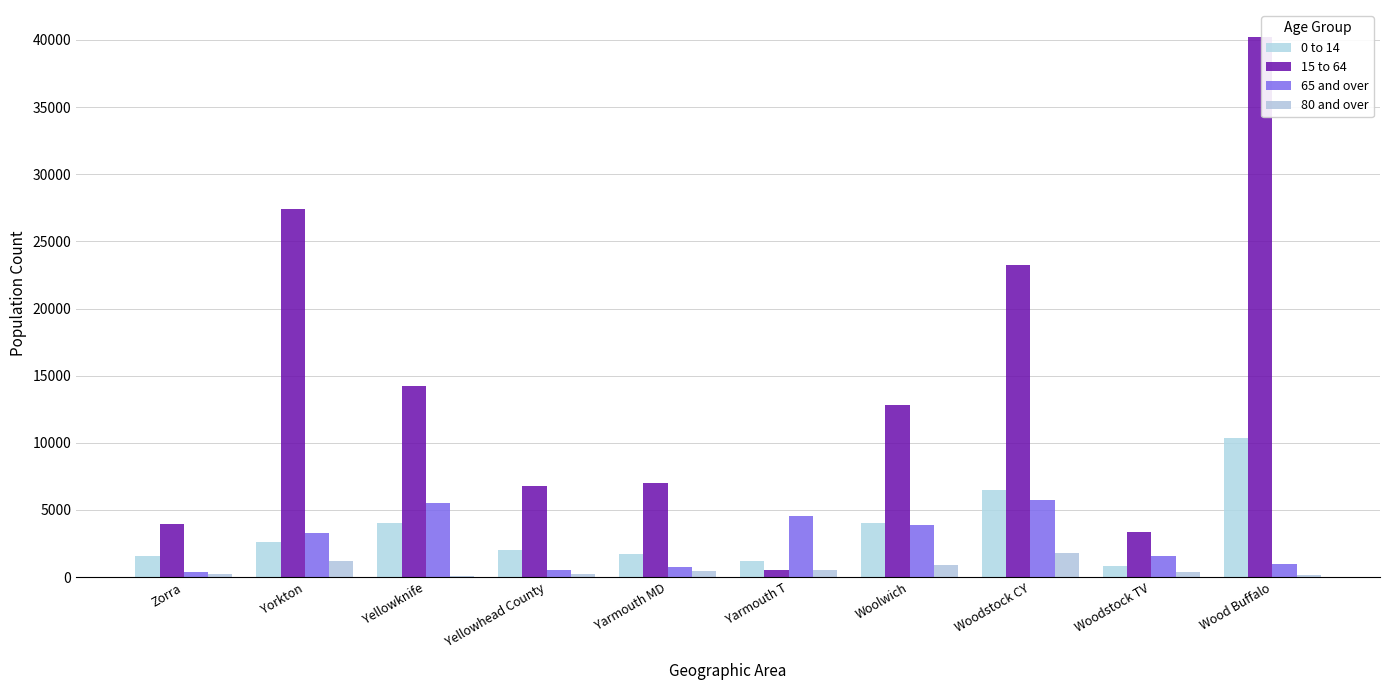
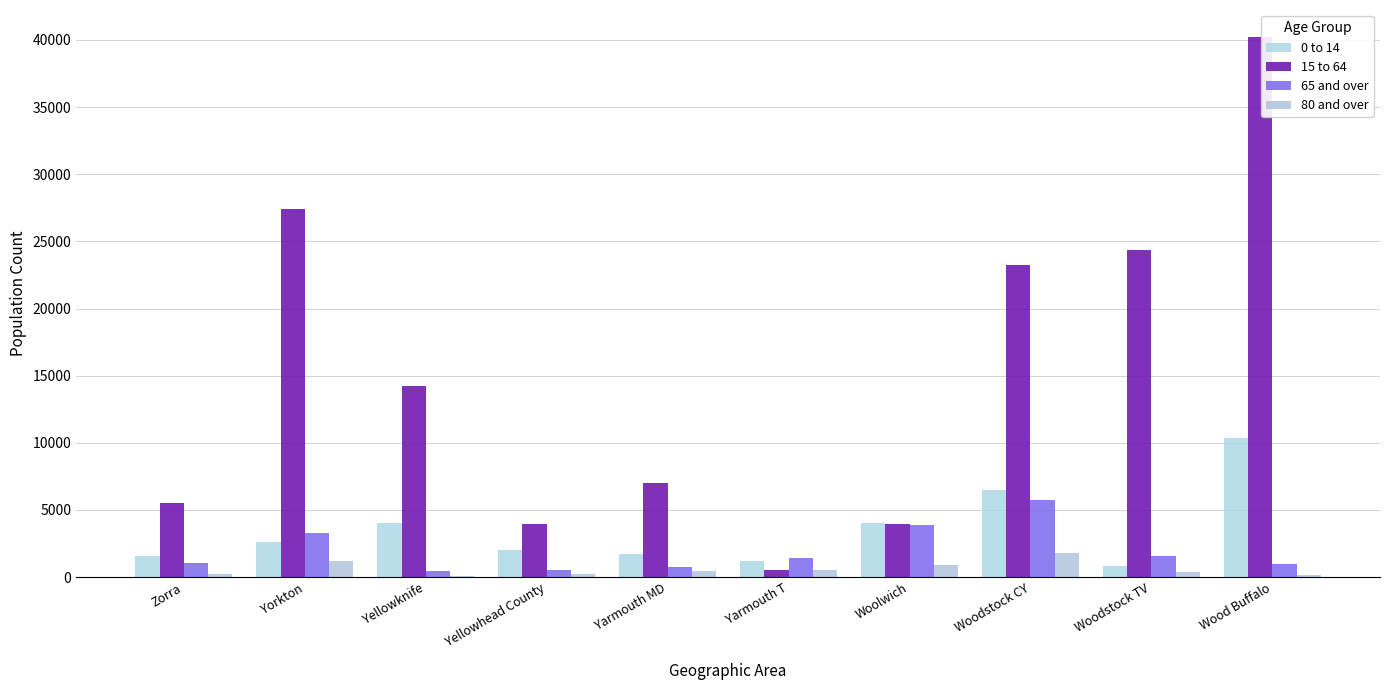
  {
    "15 to 64": {
-     "Zorra": 4000,
+     "Zorra": 5500,
      "Yorkton": 27400,
      "Yellowknife": 14200,
-     "Yellowhead County": 6800,
+     "Yellowhead County": 3900,
      "Yarmouth MD": 7000,
      "Yarmouth T": 500,
-     "Woolwich": 12800,
+     "Woolwich": 4000,
      "Woodstock CY": 23200,
-     "Woodstock TV": 3300,
+     "Woodstock TV": 24400,
      "Wood Buffalo": 40200
    },
    "65 and over": {
-     "Zorra": 400,
+     "Zorra": 1100,
      "Yorkton": 3300,
-     "Yellowknife": 5500,
+     "Yellowknife": 500,
      "Yellowhead County": 500,
      "Yarmouth MD": 800,
-     "Yarmouth T": 4600,
+     "Yarmouth T": 1400,
      "Woolwich": 3900,
      "Woodstock CY": 5700,
      "Woodstock TV": 1500,
      "Wood Buffalo": 900
    }
  }
